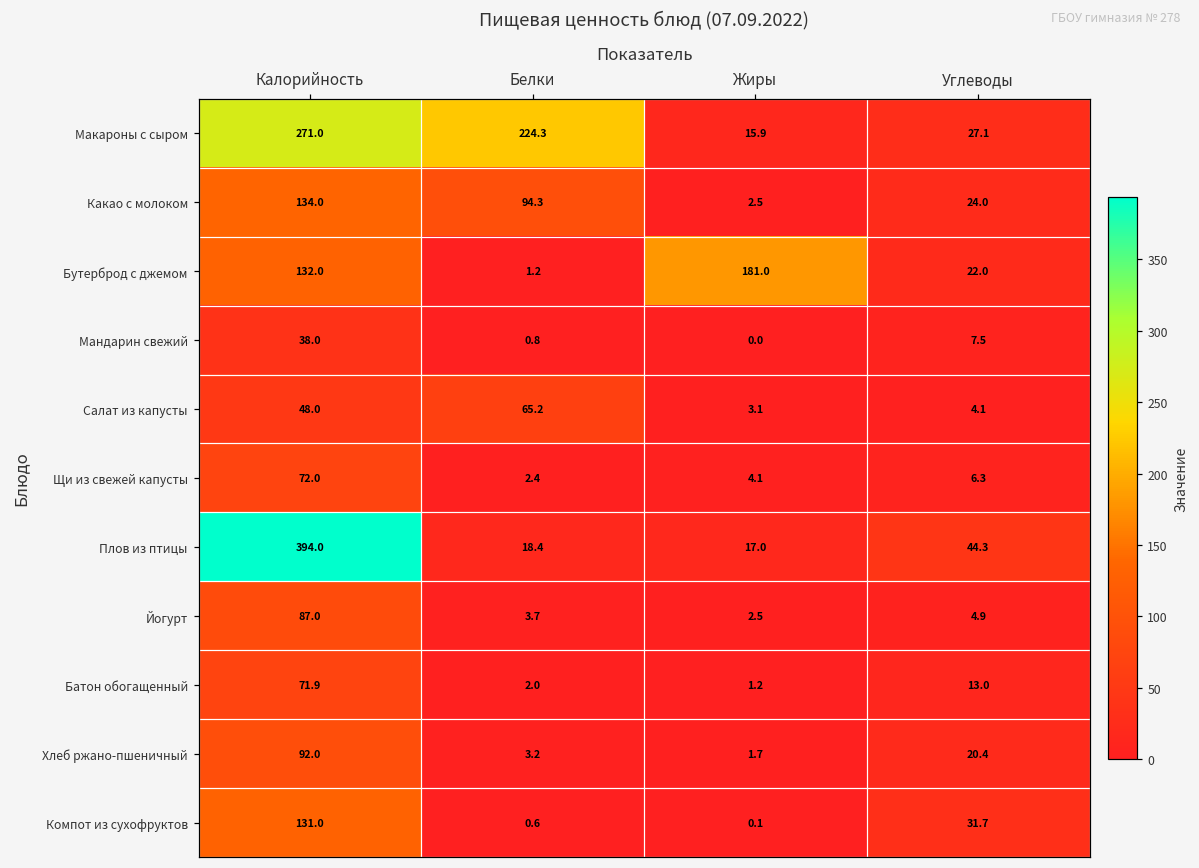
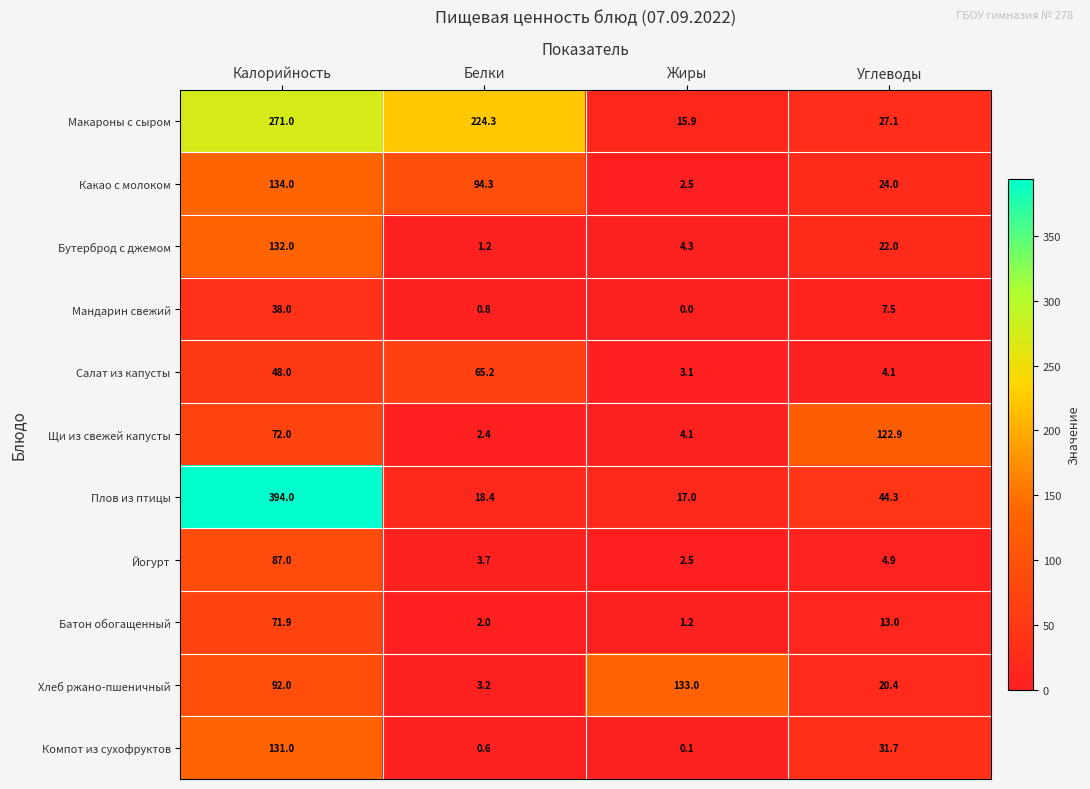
  {
    "Макароны с сыром": {
      "Калорийность": 271.0,
      "Белки": 224.3,
      "Жиры": 15.9,
      "Углеводы": 27.1
    },
    "Какао с молоком": {
      "Калорийность": 134.0,
      "Белки": 94.3,
      "Жиры": 2.5,
      "Углеводы": 24.0
    },
    "Бутерброд с джемом": {
      "Калорийность": 132.0,
      "Белки": 1.2,
-     "Жиры": 181.0,
+     "Жиры": 4.3,
      "Углеводы": 22.0
    },
    "Мандарин свежий": {
      "Калорийность": 38.0,
      "Белки": 0.8,
      "Жиры": 0.0,
      "Углеводы": 7.5
    },
    "Салат из капусты": {
      "Калорийность": 48.0,
      "Белки": 65.2,
      "Жиры": 3.1,
      "Углеводы": 4.1
    },
    "Щи из свежей капусты": {
      "Калорийность": 72.0,
      "Белки": 2.4,
      "Жиры": 4.1,
-     "Углеводы": 6.3
+     "Углеводы": 122.9
    },
    "Плов из птицы": {
      "Калорийность": 394.0,
      "Белки": 18.4,
      "Жиры": 17.0,
      "Углеводы": 44.3
    },
    "Йогурт": {
      "Калорийность": 87.0,
      "Белки": 3.7,
      "Жиры": 2.5,
      "Углеводы": 4.9
    },
    "Батон обогащенный": {
      "Калорийность": 71.9,
      "Белки": 2.0,
      "Жиры": 1.2,
      "Углеводы": 13.0
    },
    "Хлеб ржано-пшеничный": {
      "Калорийность": 92.0,
      "Белки": 3.2,
-     "Жиры": 1.7,
+     "Жиры": 133.0,
      "Углеводы": 20.4
    },
    "Компот из сухофруктов": {
      "Калорийность": 131.0,
      "Белки": 0.6,
      "Жиры": 0.1,
      "Углеводы": 31.7
    }
  }
